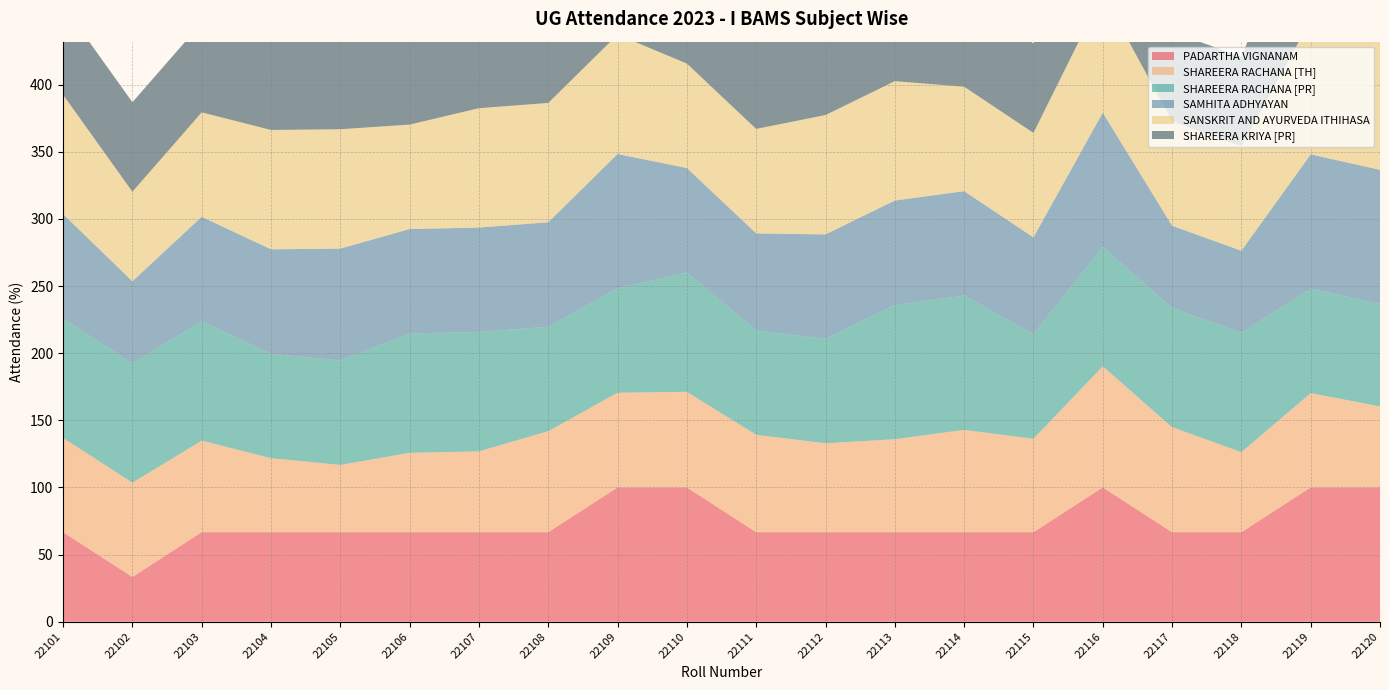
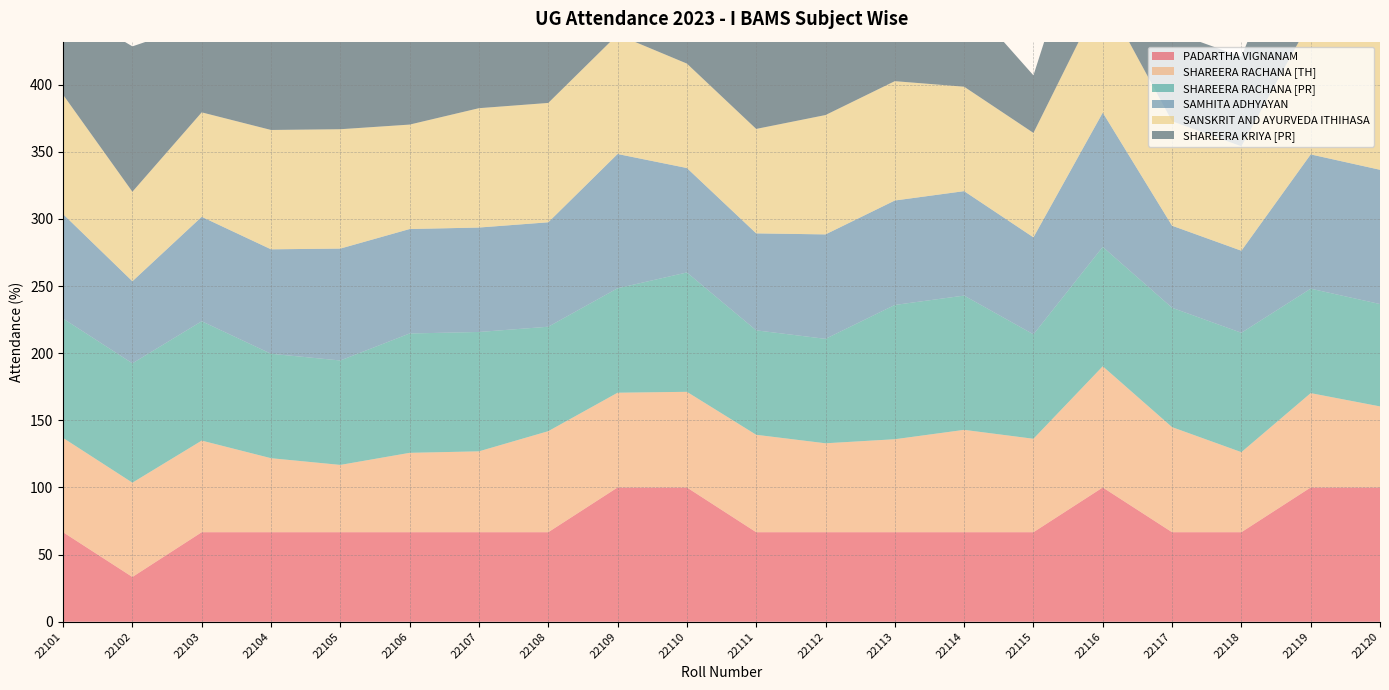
  {
    "PADARTHA VIGNANAM": {
      "22101": 67,
      "22102": 33,
      "22103": 67,
      "22104": 67,
      "22105": 67,
      "22106": 67,
      "22107": 67,
      "22108": 67,
      "22109": 100,
      "22110": 100,
      "22111": 67,
      "22112": 67,
      "22113": 67,
      "22114": 67,
      "22115": 67,
      "22116": 100,
      "22117": 67,
      "22118": 67,
      "22119": 100,
      "22120": 100
    },
    "SHAREERA KRIYA [PR]": {
-     "22102": 67,
+     "22102": 108,
      "22104": 67,
      "22105": 67,
-     "22115": 67
+     "22115": 43
    }
  }
